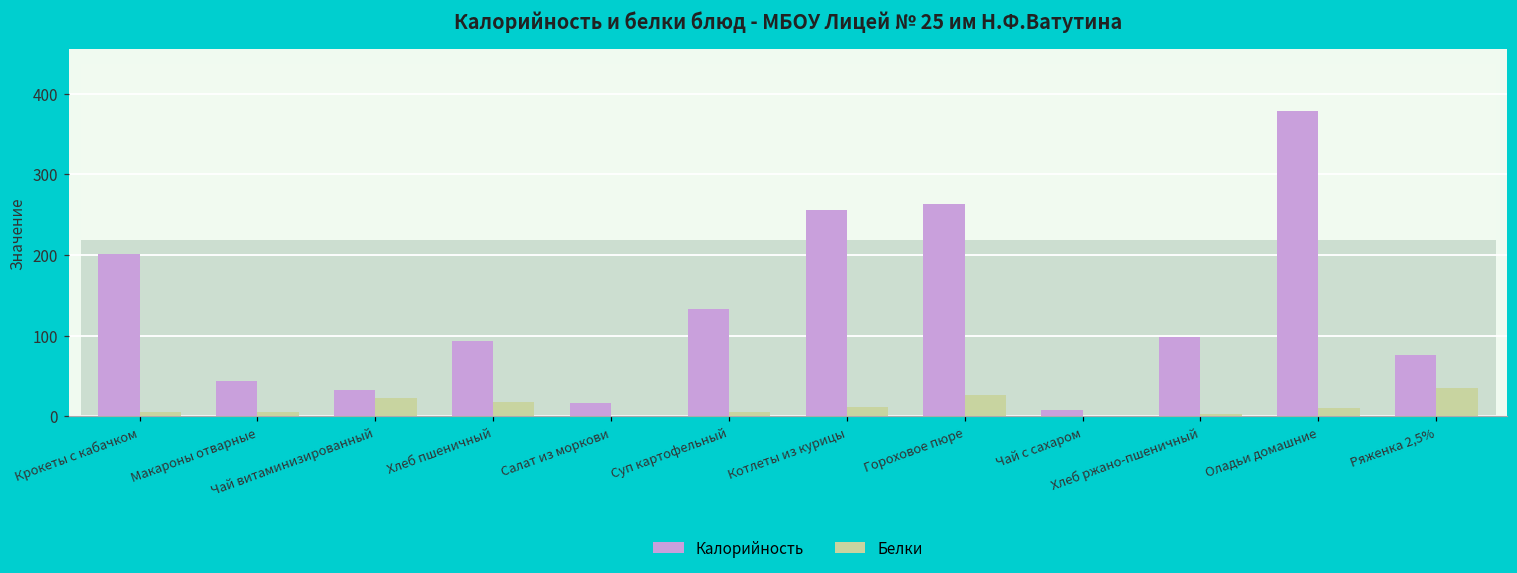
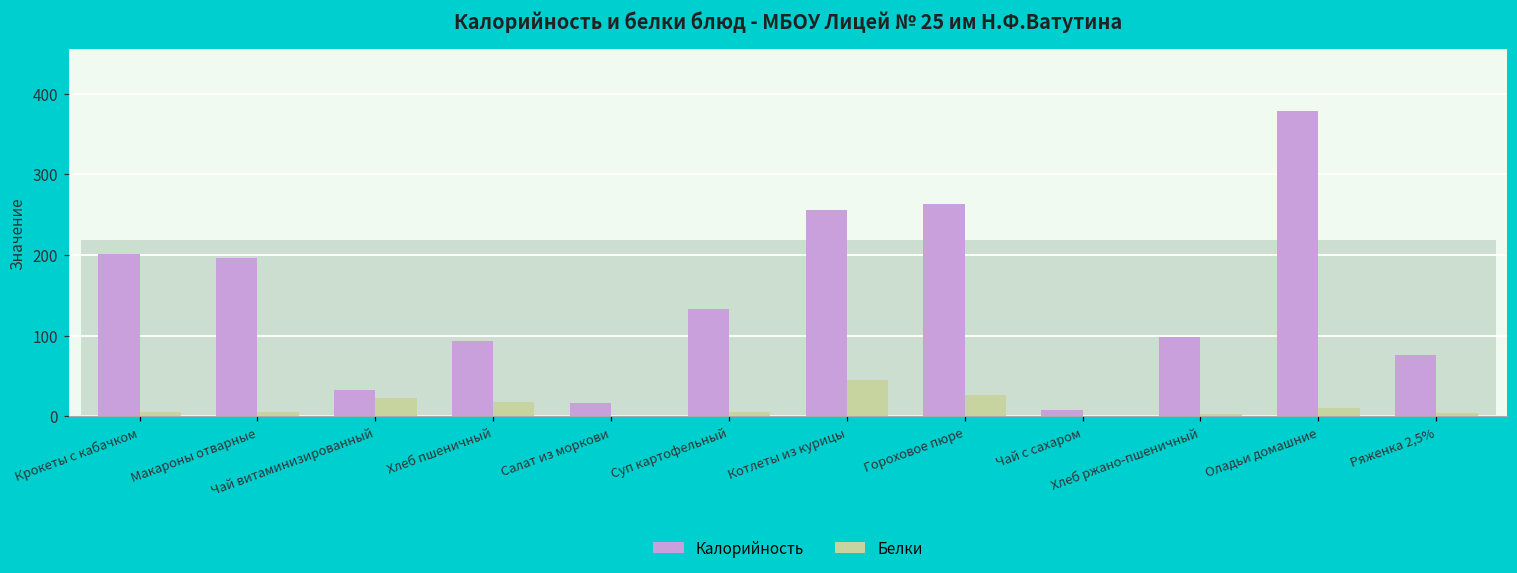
  {
    "Калорийность": {
      "Крокеты с кабачком": 200,
-     "Макароны отварные": 40,
+     "Макароны отварные": 200,
      "Чай витаминизированный": 30,
      "Хлеб пшеничный": 90,
      "Салат из моркови": 20,
      "Суп картофельный": 130,
      "Котлеты из курицы": 260,
      "Гороховое пюре": 260,
      "Чай с сахаром": 10,
      "Хлеб ржано-пшеничный": 100,
      "Оладьи домашние": 380,
      "Ряженка 2,5%": 80
    },
    "Белки": {
      "Крокеты с кабачком": 10,
      "Макароны отварные": 10,
      "Чай витаминизированный": 20,
      "Хлеб пшеничный": 20,
      "Суп картофельный": 10,
-     "Котлеты из курицы": 10,
+     "Котлеты из курицы": 40,
      "Гороховое пюре": 30,
      "Оладьи домашние": 10,
-     "Ряженка 2,5%": 30
+     "Ряженка 2,5%": 0
    }
  }
